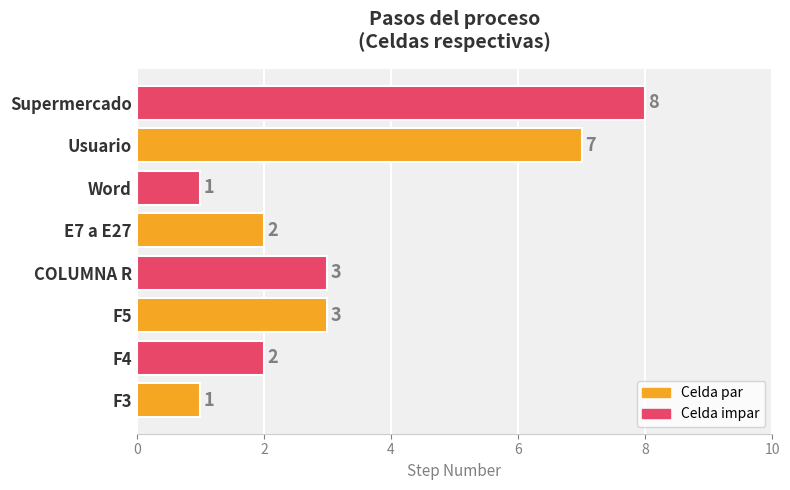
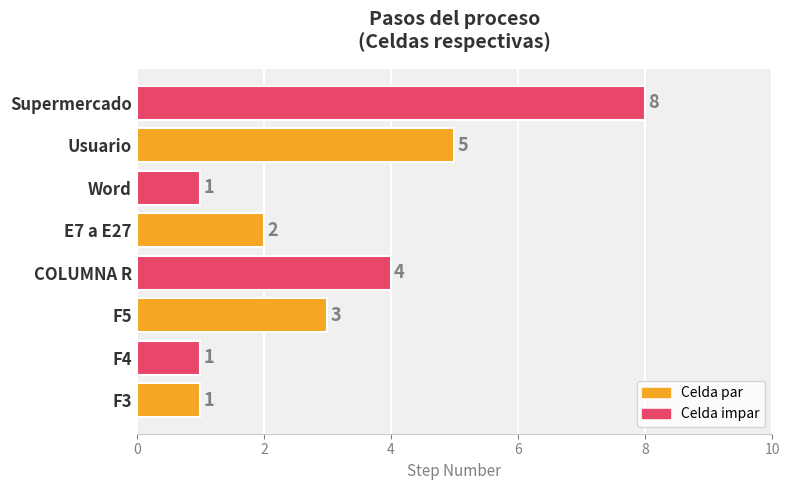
  {
    "Supermercado": 8,
-   "Usuario": 7,
+   "Usuario": 5,
    "Word": 1,
    "E7 a E27": 2,
-   "COLUMNA R": 3,
+   "COLUMNA R": 4,
    "F5": 3,
-   "F4": 2,
+   "F4": 1,
    "F3": 1
  }
